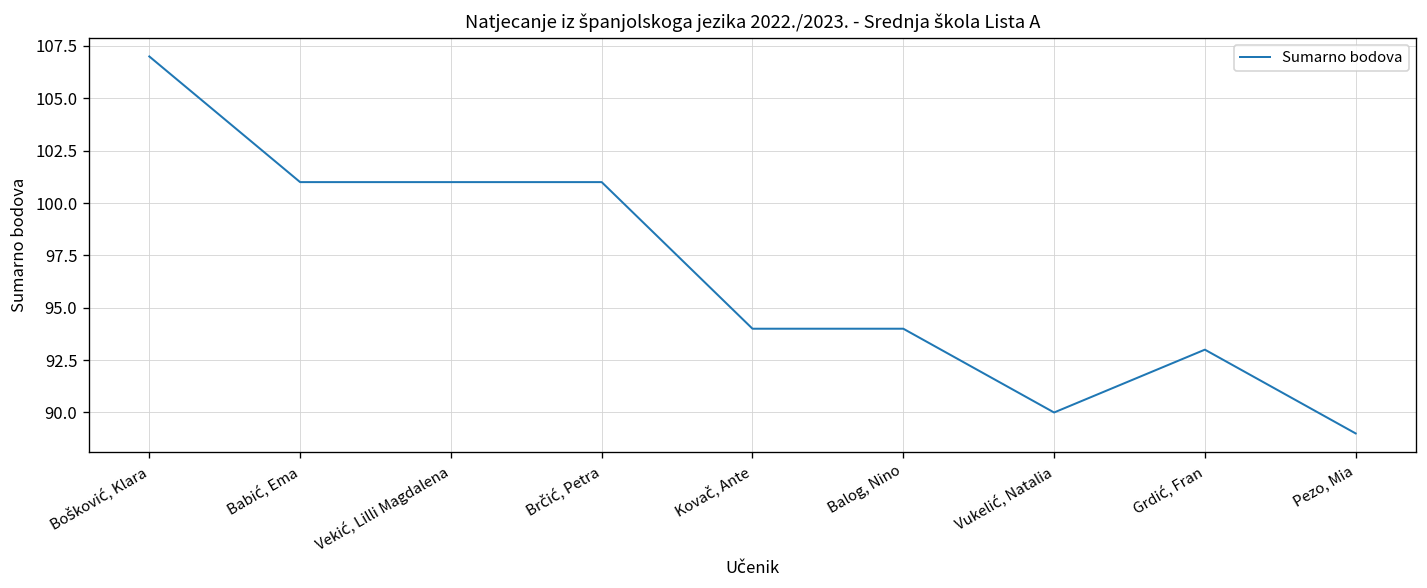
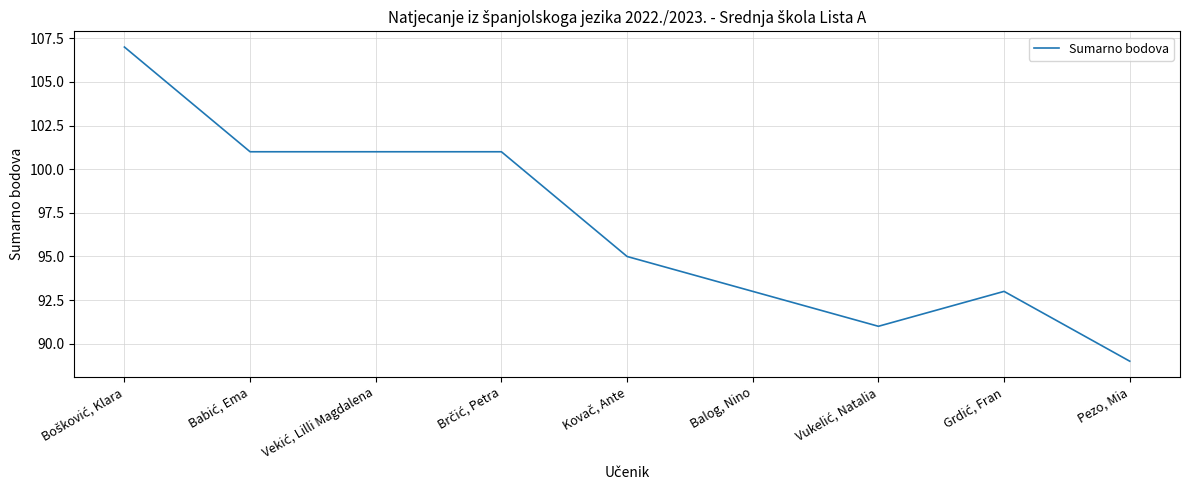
  {
    "Bošković, Klara": 107,
    "Babić, Ema": 101,
    "Vekić, Lilli Magdalena": 101,
    "Brčić, Petra": 101,
-   "Kovač, Ante": 94,
-   "Balog, Nino": 94,
-   "Vukelić, Natalia": 90,
+   "Kovač, Ante": 95,
+   "Balog, Nino": 93,
+   "Vukelić, Natalia": 91,
    "Grdić, Fran": 93,
    "Pezo, Mia": 89
  }
